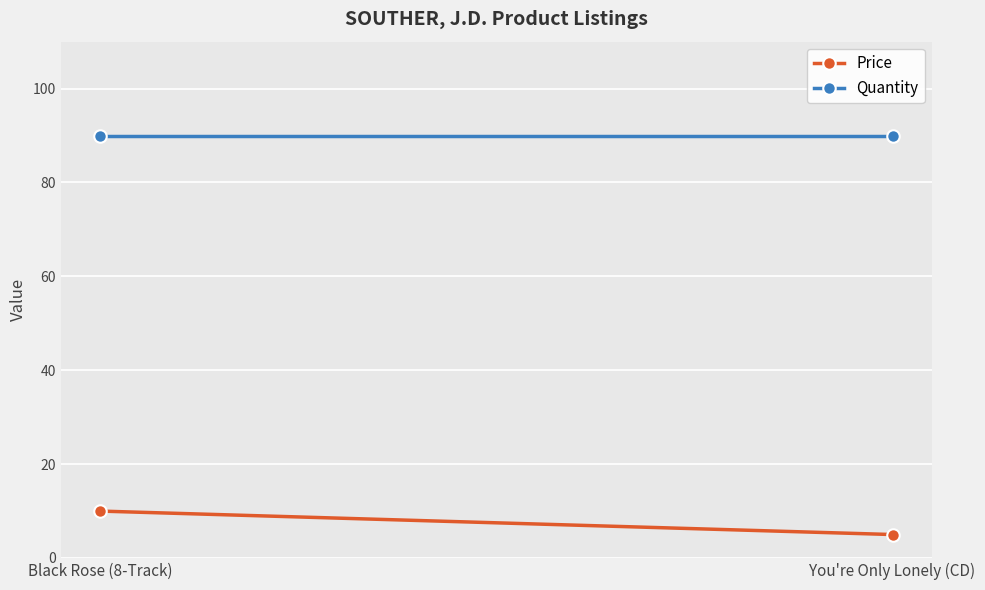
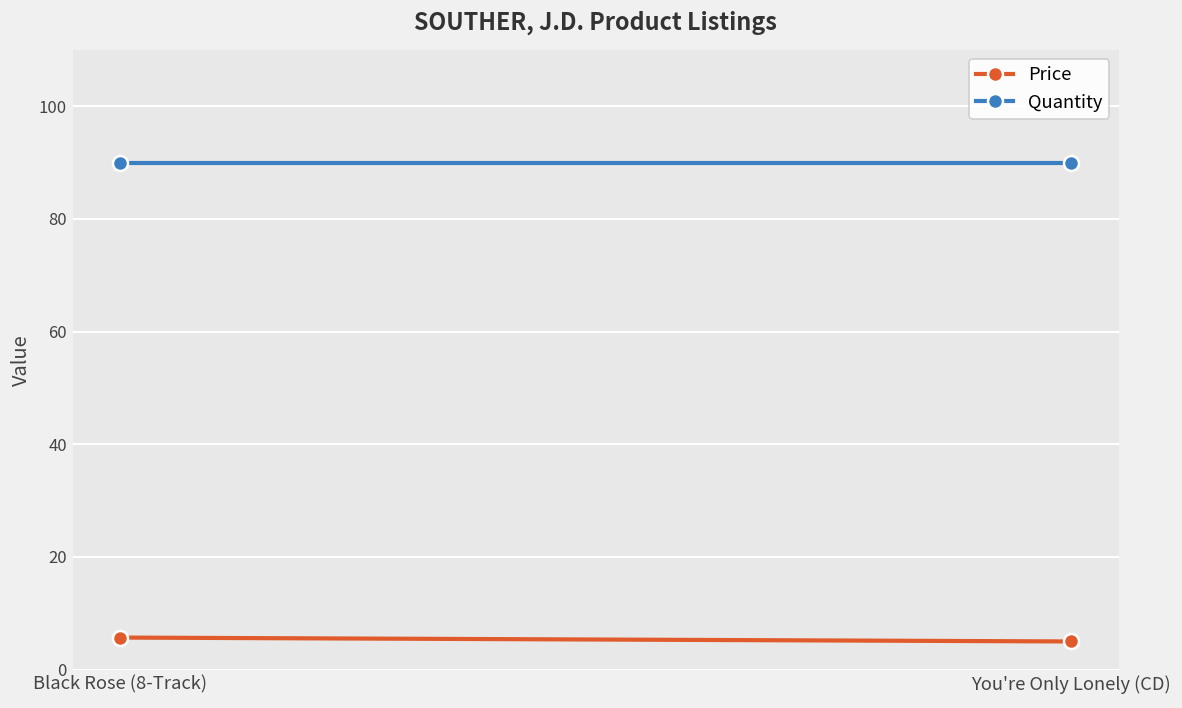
  {
    "Price": {
-     "Black Rose (8-Track)": 10,
+     "Black Rose (8-Track)": 6,
      "You're Only Lonely (CD)": 5
    },
    "Quantity": {
      "Black Rose (8-Track)": 90,
      "You're Only Lonely (CD)": 90
    }
  }
